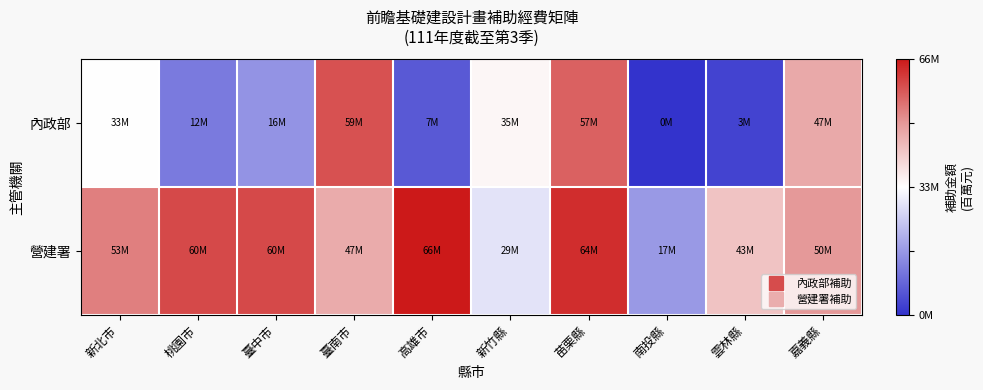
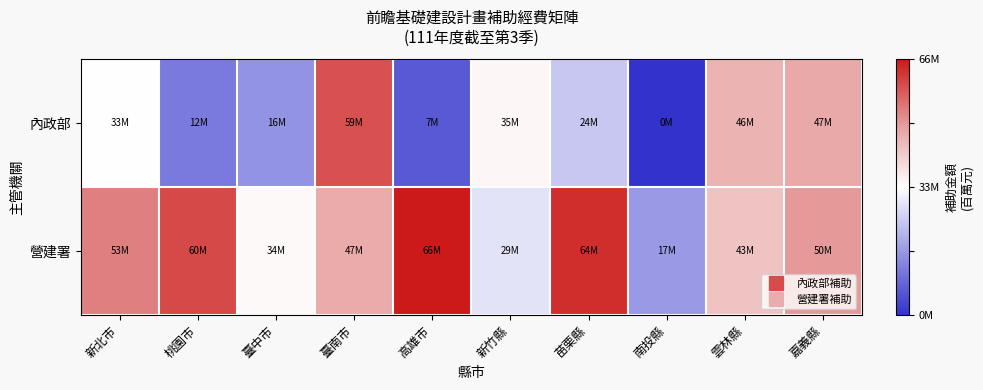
  {
    "內政部": {
      "新北市": "33M",
      "桃園市": "12M",
      "臺中市": "16M",
      "臺南市": "59M",
      "高雄市": "7M",
      "新竹縣": "35M",
-     "苗栗縣": "57M",
+     "苗栗縣": "24M",
      "南投縣": "0M",
-     "雲林縣": "3M",
+     "雲林縣": "46M",
      "嘉義縣": "47M"
    },
    "營建署": {
      "新北市": "53M",
      "桃園市": "60M",
-     "臺中市": "60M",
+     "臺中市": "34M",
      "臺南市": "47M",
      "高雄市": "66M",
      "新竹縣": "29M",
      "苗栗縣": "64M",
      "南投縣": "17M",
      "雲林縣": "43M",
      "嘉義縣": "50M"
    }
  }
